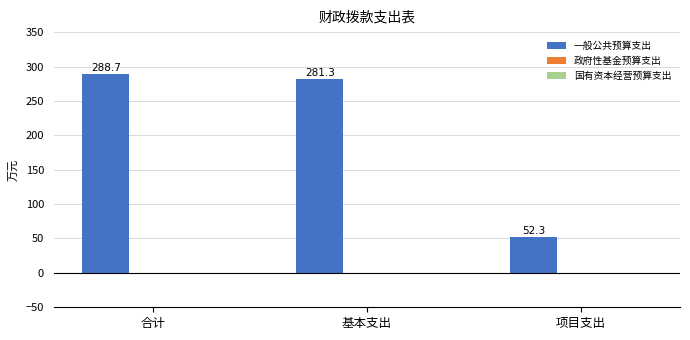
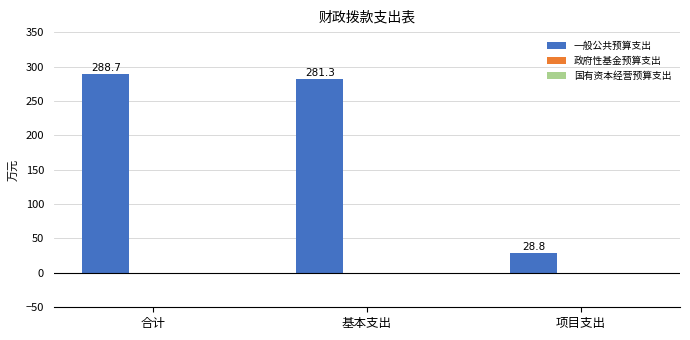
  {
    "一般公共预算支出": {
      "合计": 288.7,
      "基本支出": 281.3,
-     "项目支出": 52.3
+     "项目支出": 28.8
    },
    "政府性基金预算支出": {
      "合计": 0,
      "基本支出": 0,
      "项目支出": 0
    },
    "国有资本经营预算支出": {
      "合计": 0,
      "基本支出": 0,
      "项目支出": 0
    }
  }
